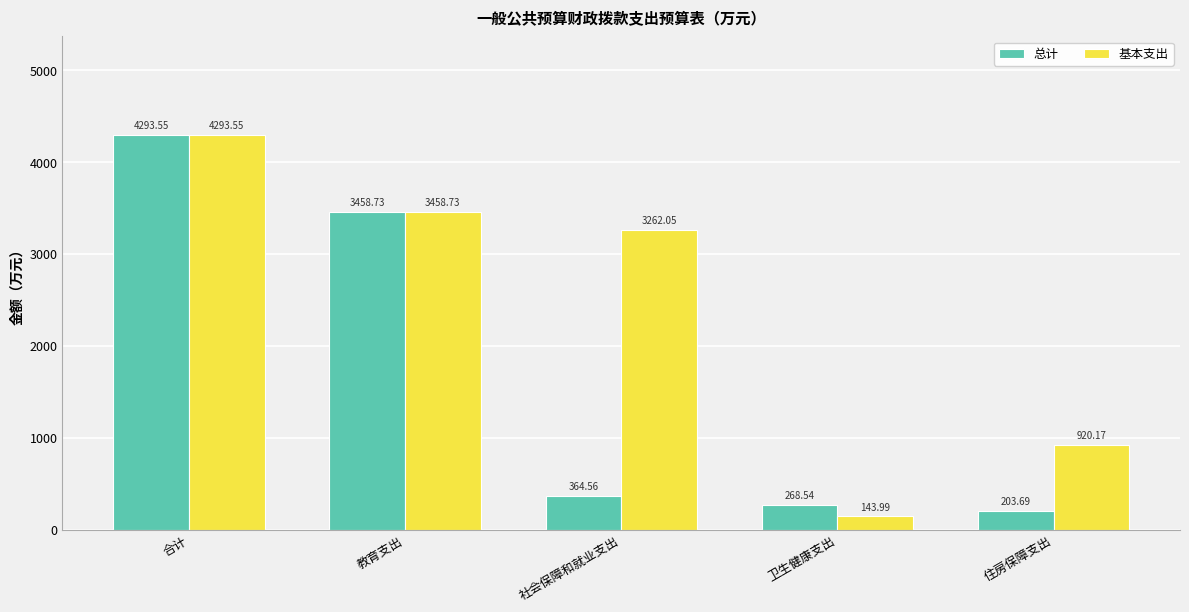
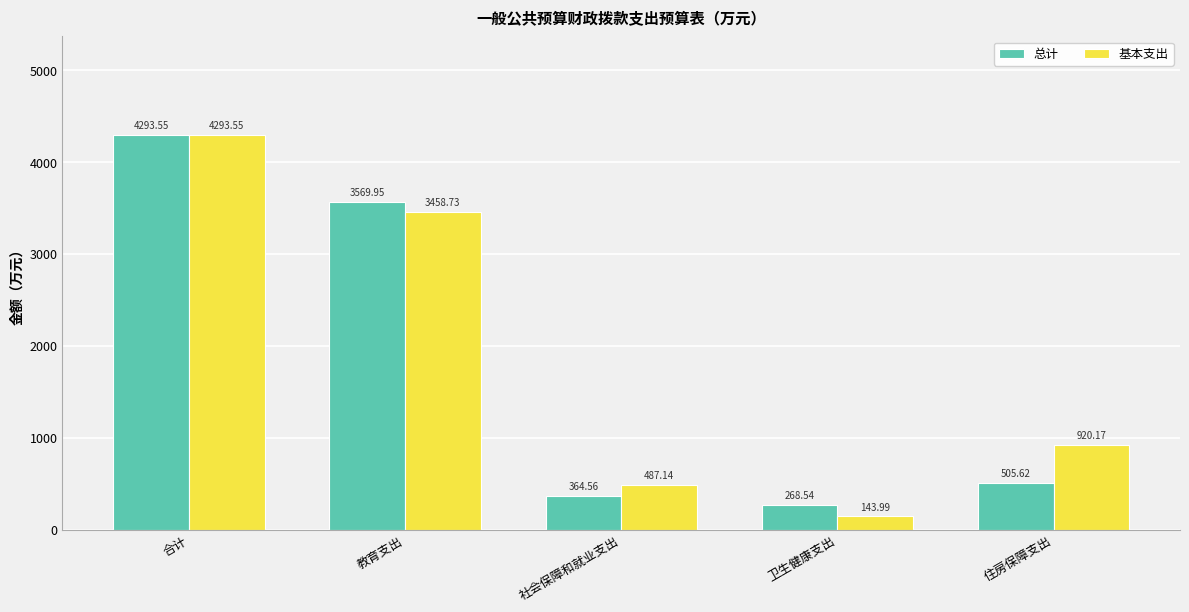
  {
    "总计": {
      "合计": 4293.55,
-     "教育支出": 3458.73,
+     "教育支出": 3569.95,
      "社会保障和就业支出": 364.56,
      "卫生健康支出": 268.54,
-     "住房保障支出": 203.69
+     "住房保障支出": 505.62
    },
    "基本支出": {
      "合计": 4293.55,
      "教育支出": 3458.73,
-     "社会保障和就业支出": 3262.05,
+     "社会保障和就业支出": 487.14,
      "卫生健康支出": 143.99,
      "住房保障支出": 920.17
    }
  }
